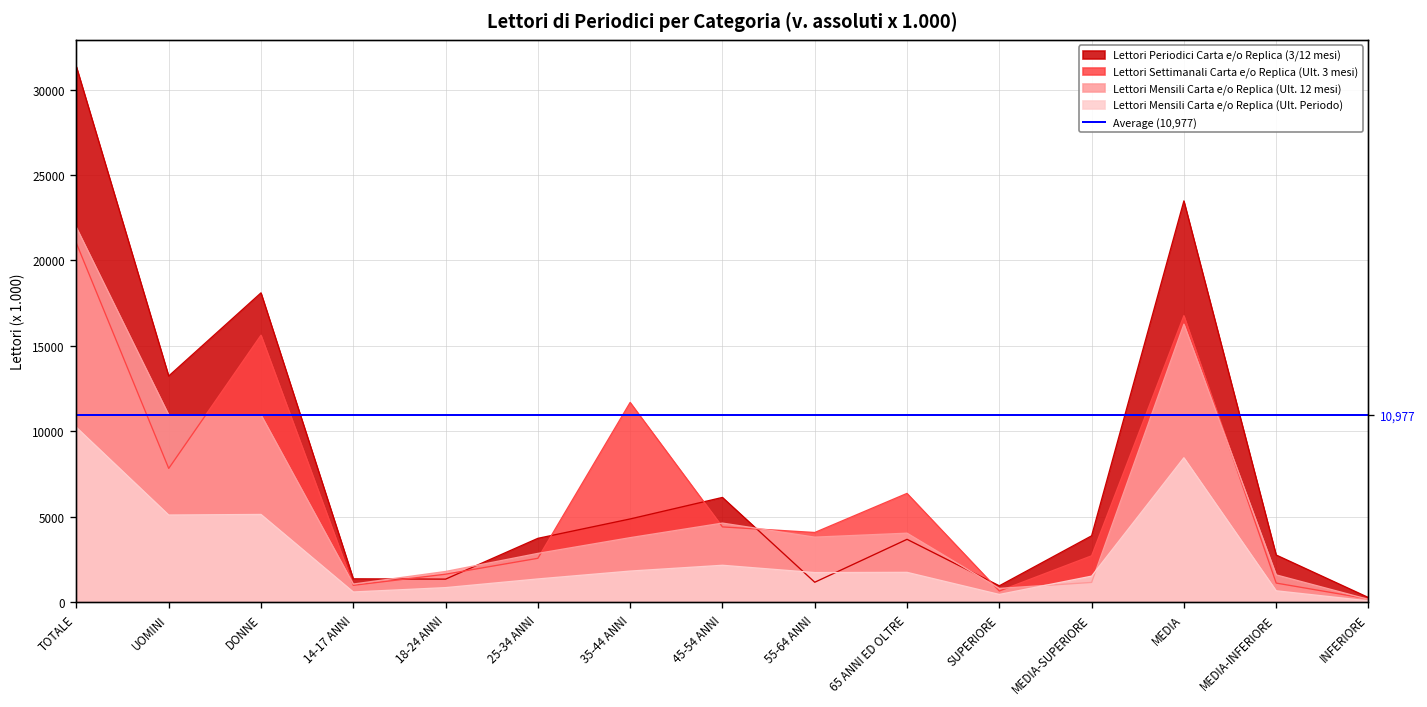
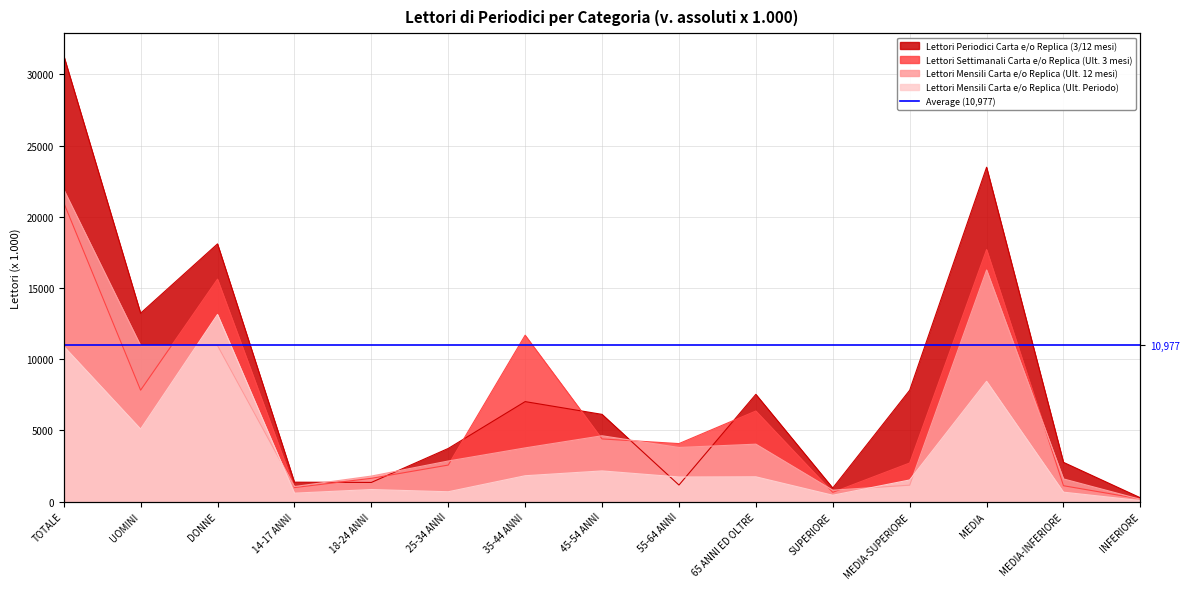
  {
    "Lettori Periodici Carta e/o Replica (3/12 mesi)": {
      "TOTALE": 31300,
      "UOMINI": 13200,
      "DONNE": 18100,
      "14-17 ANNI": 1400,
      "18-24 ANNI": 1300,
      "25-34 ANNI": 3700,
-     "35-44 ANNI": 4900,
+     "35-44 ANNI": 7000,
      "45-54 ANNI": 6100,
      "55-64 ANNI": 1200,
-     "65 ANNI ED OLTRE": 3700,
-     "MEDIA-SUPERIORE": 3900,
+     "65 ANNI ED OLTRE": 7500,
+     "MEDIA-SUPERIORE": 7800,
      "MEDIA": 23500,
      "MEDIA-INFERIORE": 2800
    },
    "Lettori Settimanali Carta e/o Replica (Ult. 3 mesi)": {
      "TOTALE": 21000,
      "UOMINI": 7800,
      "DONNE": 15600,
      "25-34 ANNI": 2600,
      "35-44 ANNI": 11700,
      "45-54 ANNI": 4400,
      "55-64 ANNI": 4100,
      "65 ANNI ED OLTRE": 6400,
      "MEDIA-SUPERIORE": 2700,
-     "MEDIA": 16800,
+     "MEDIA": 17700,
      "MEDIA-INFERIORE": 1100
    },
    "Lettori Mensili Carta e/o Replica (Ult. 12 mesi)": {
      "TOTALE": 21900,
      "UOMINI": 11000,
      "DONNE": 11000,
      "25-34 ANNI": 2900,
      "35-44 ANNI": 3800,
      "45-54 ANNI": 4600,
      "55-64 ANNI": 3800,
      "65 ANNI ED OLTRE": 4000,
      "MEDIA-SUPERIORE": 1200,
      "MEDIA": 16300,
      "MEDIA-INFERIORE": 1600
    },
    "Lettori Mensili Carta e/o Replica (Ult. Periodo)": {
-     "TOTALE": 10200,
+     "TOTALE": 10900,
      "UOMINI": 5100,
-     "DONNE": 5100,
+     "DONNE": 13100,
      "14-17 ANNI": 600,
      "18-24 ANNI": 800,
-     "25-34 ANNI": 1400,
+     "25-34 ANNI": 700,
      "35-44 ANNI": 1800,
      "45-54 ANNI": 2200,
      "55-64 ANNI": 1700,
      "65 ANNI ED OLTRE": 1700,
      "SUPERIORE": 400,
      "MEDIA-SUPERIORE": 1500,
      "MEDIA": 8400,
      "MEDIA-INFERIORE": 700
    }
  }
